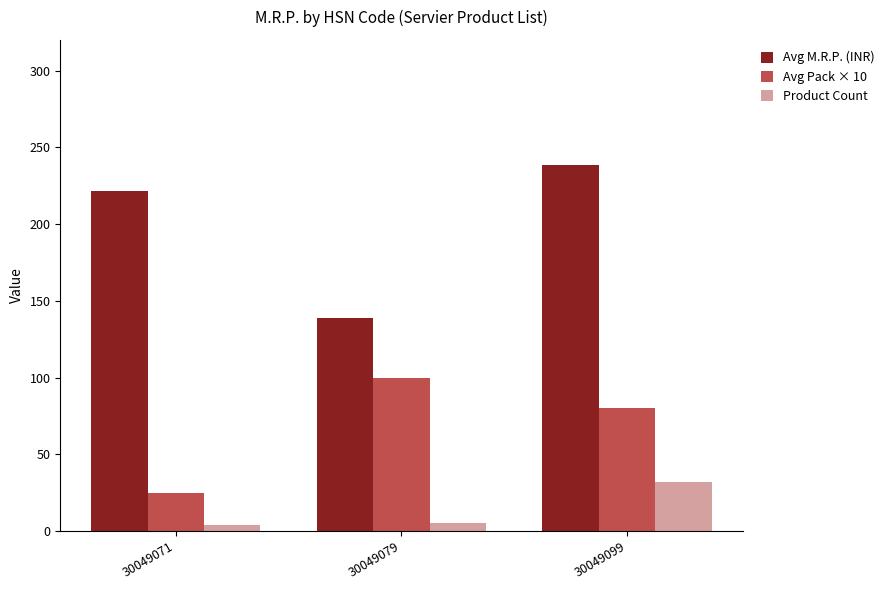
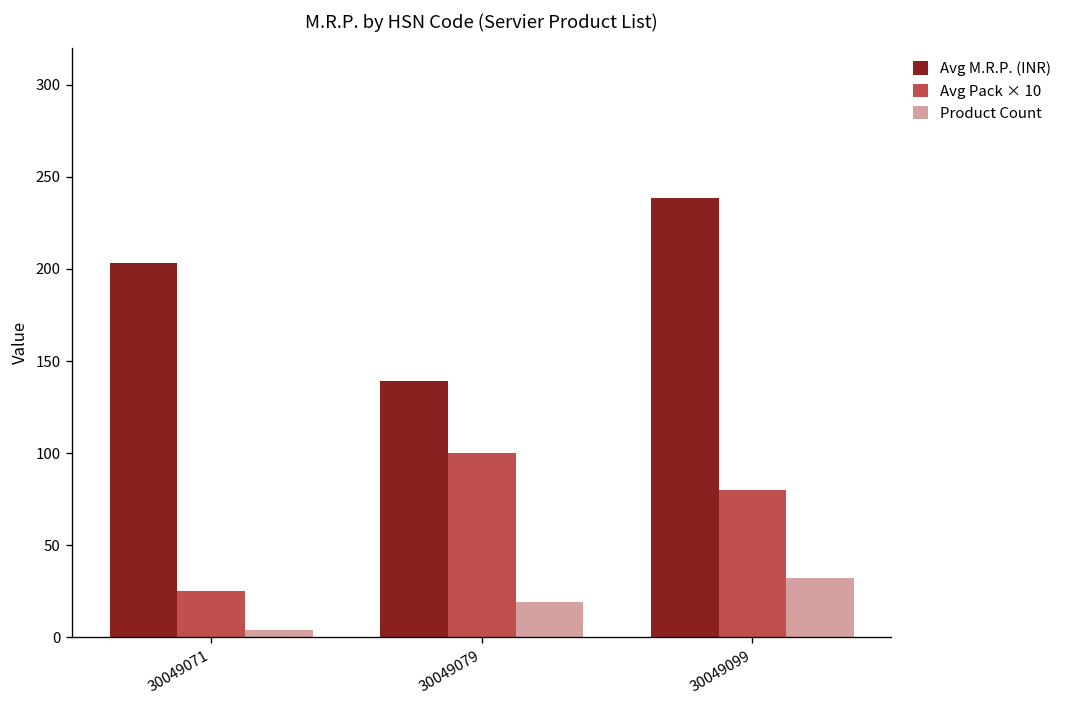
  {
    "Avg M.R.P. (INR)": {
-     "30049071": 222,
+     "30049071": 203,
      "30049079": 139,
      "30049099": 239
    },
    "Avg Pack × 10": {
      "30049071": 25,
      "30049079": 100,
      "30049099": 80
    },
    "Product Count": {
      "30049071": 4,
-     "30049079": 5,
+     "30049079": 19,
      "30049099": 32
    }
  }
